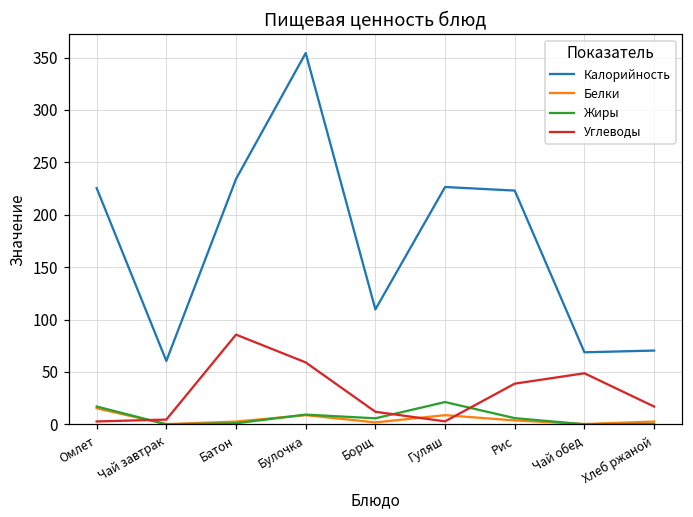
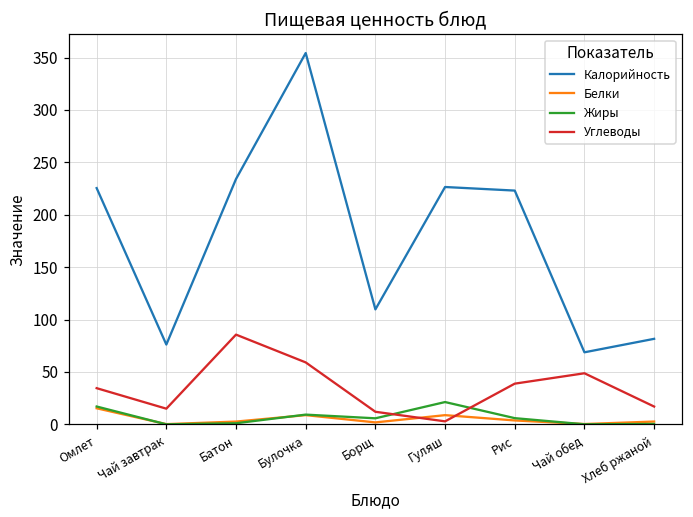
  {
    "Калорийность": {
      "Омлет": 230,
-     "Чай завтрак": 60,
+     "Чай завтрак": 80,
      "Батон": 230,
      "Булочка": 350,
      "Борщ": 110,
      "Гуляш": 230,
      "Рис": 220,
      "Чай обед": 70,
-     "Хлеб ржаной": 70
+     "Хлеб ржаной": 80
    },
    "Белки": {
      "Борщ": 0,
      "Гуляш": 10
    },
    "Жиры": {
      "Борщ": 10,
      "Гуляш": 20
    },
    "Углеводы": {
-     "Омлет": 0,
-     "Чай завтрак": 0,
+     "Омлет": 30,
+     "Чай завтрак": 10,
      "Батон": 90,
      "Булочка": 60,
      "Борщ": 10,
      "Гуляш": 0,
      "Рис": 40,
      "Чай обед": 50,
      "Хлеб ржаной": 20
    }
  }
